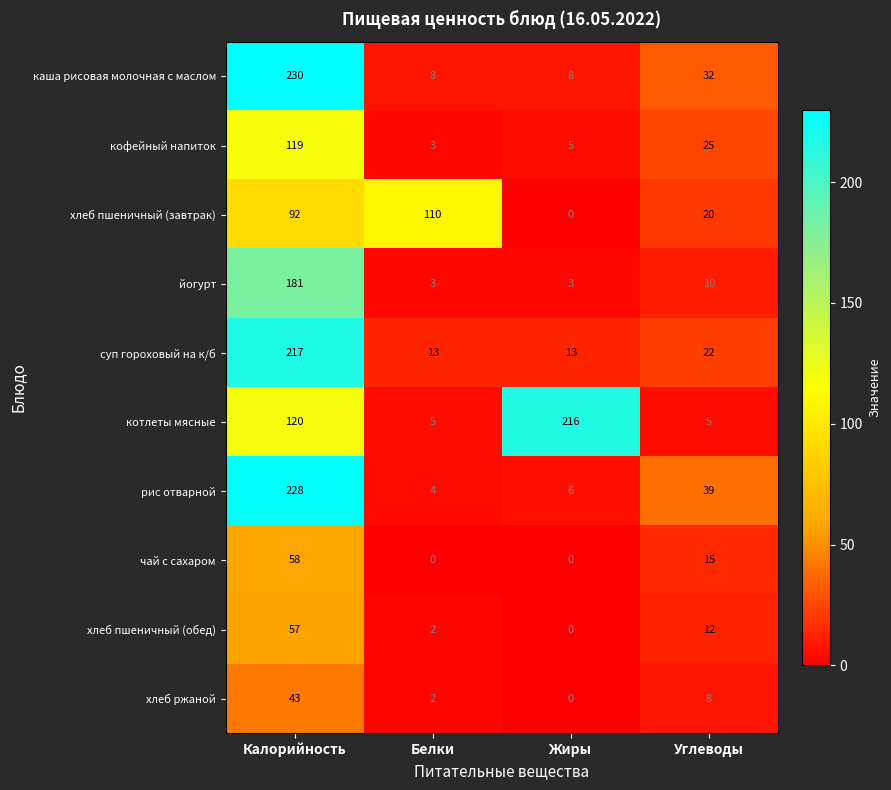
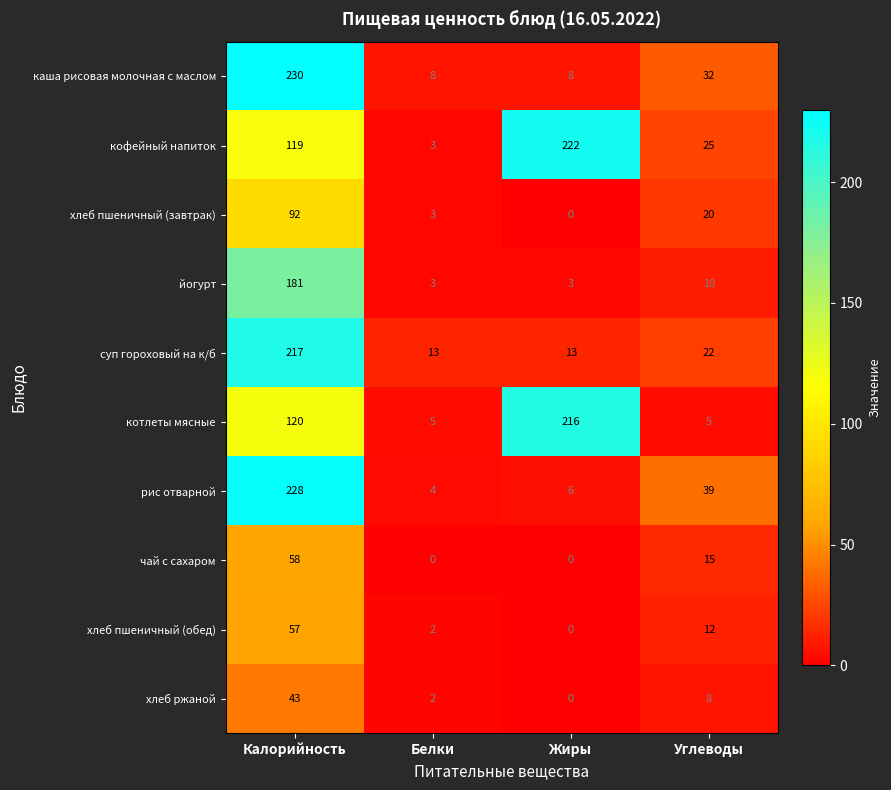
  {
    "каша рисовая молочная с маслом": {
      "Калорийность": 230,
      "Белки": 8,
      "Жиры": 8,
      "Углеводы": 32
    },
    "кофейный напиток": {
      "Калорийность": 119,
      "Белки": 3,
-     "Жиры": 5,
+     "Жиры": 222,
      "Углеводы": 25
    },
    "хлеб пшеничный (завтрак)": {
      "Калорийность": 92,
-     "Белки": 110,
+     "Белки": 3,
      "Жиры": 0,
      "Углеводы": 20
    },
    "йогурт": {
      "Калорийность": 181,
      "Белки": 3,
      "Жиры": 3,
      "Углеводы": 10
    },
    "суп гороховый на к/б": {
      "Калорийность": 217,
      "Белки": 13,
      "Жиры": 13,
      "Углеводы": 22
    },
    "котлеты мясные": {
      "Калорийность": 120,
      "Белки": 5,
      "Жиры": 216,
      "Углеводы": 5
    },
    "рис отварной": {
      "Калорийность": 228,
      "Белки": 4,
      "Жиры": 6,
      "Углеводы": 39
    },
    "чай с сахаром": {
      "Калорийность": 58,
      "Белки": 0,
      "Жиры": 0,
      "Углеводы": 15
    },
    "хлеб пшеничный (обед)": {
      "Калорийность": 57,
      "Белки": 2,
      "Жиры": 0,
      "Углеводы": 12
    },
    "хлеб ржаной": {
      "Калорийность": 43,
      "Белки": 2,
      "Жиры": 0,
      "Углеводы": 8
    }
  }
